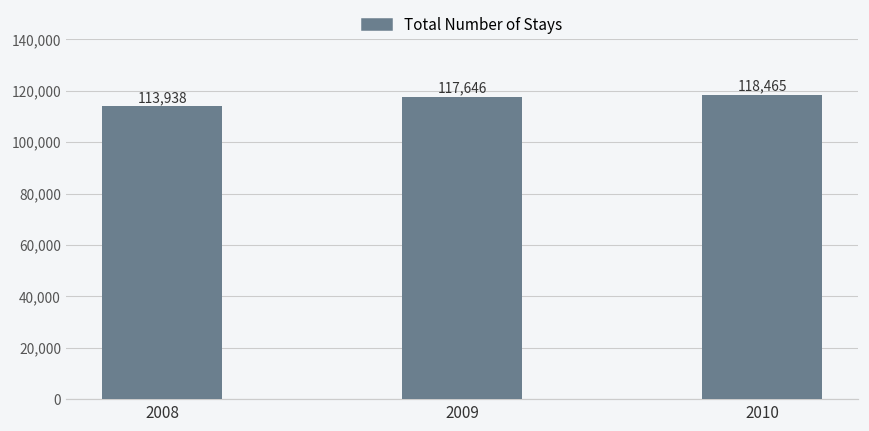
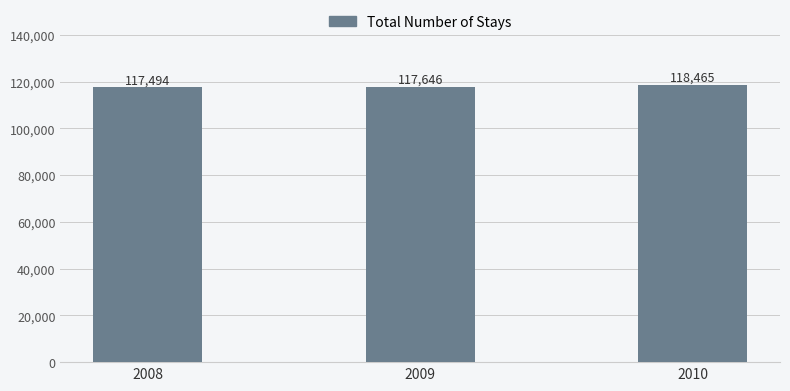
  {
-   "2008": "113,938",
+   "2008": "117,494",
    "2009": "117,646",
    "2010": "118,465"
  }
